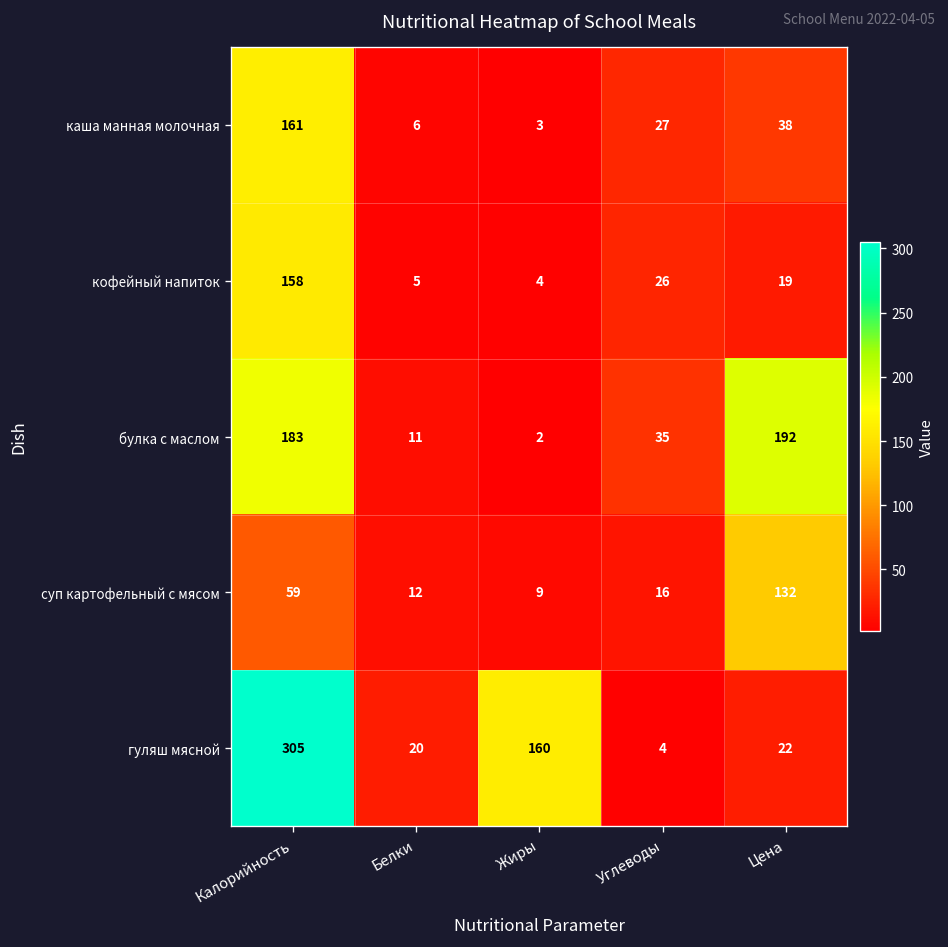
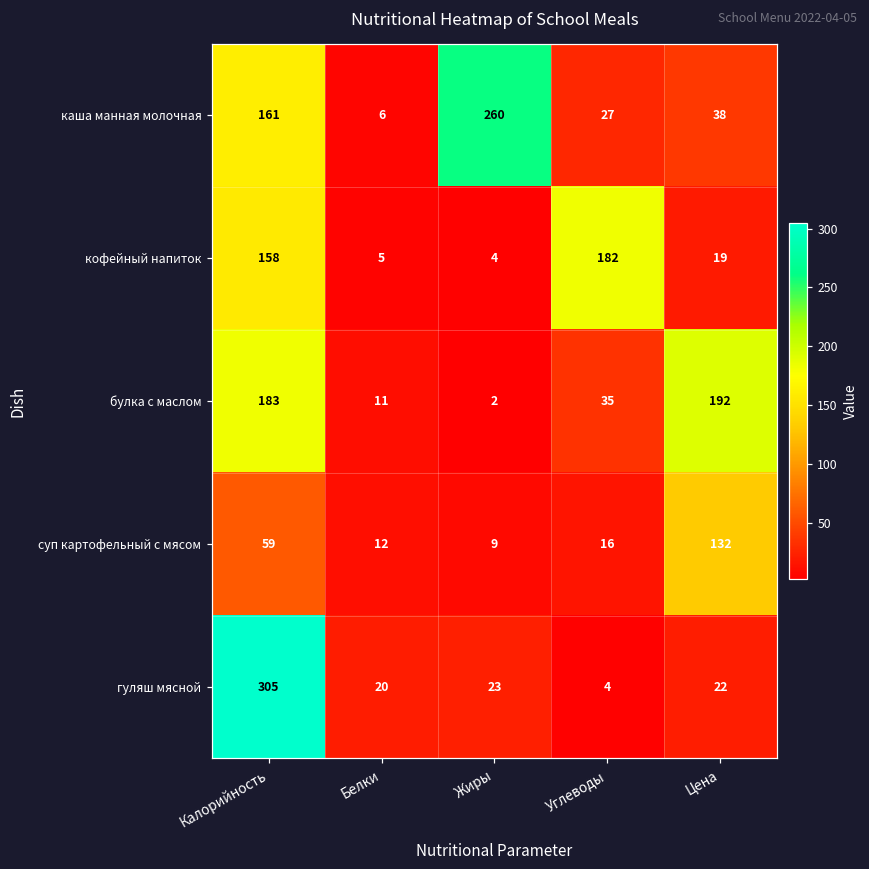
  {
    "каша манная молочная": {
      "Калорийность": 161,
      "Белки": 6,
-     "Жиры": 3,
+     "Жиры": 260,
      "Углеводы": 27,
      "Цена": 38
    },
    "кофейный напиток": {
      "Калорийность": 158,
      "Белки": 5,
      "Жиры": 4,
-     "Углеводы": 26,
+     "Углеводы": 182,
      "Цена": 19
    },
    "булка с маслом": {
      "Калорийность": 183,
      "Белки": 11,
      "Жиры": 2,
      "Углеводы": 35,
      "Цена": 192
    },
    "суп картофельный с мясом": {
      "Калорийность": 59,
      "Белки": 12,
      "Жиры": 9,
      "Углеводы": 16,
      "Цена": 132
    },
    "гуляш мясной": {
      "Калорийность": 305,
      "Белки": 20,
-     "Жиры": 160,
+     "Жиры": 23,
      "Углеводы": 4,
      "Цена": 22
    }
  }
